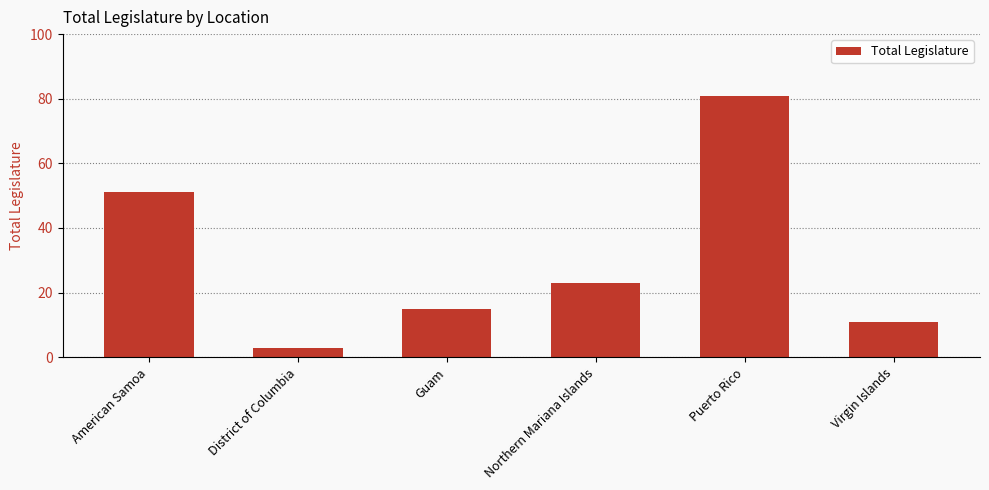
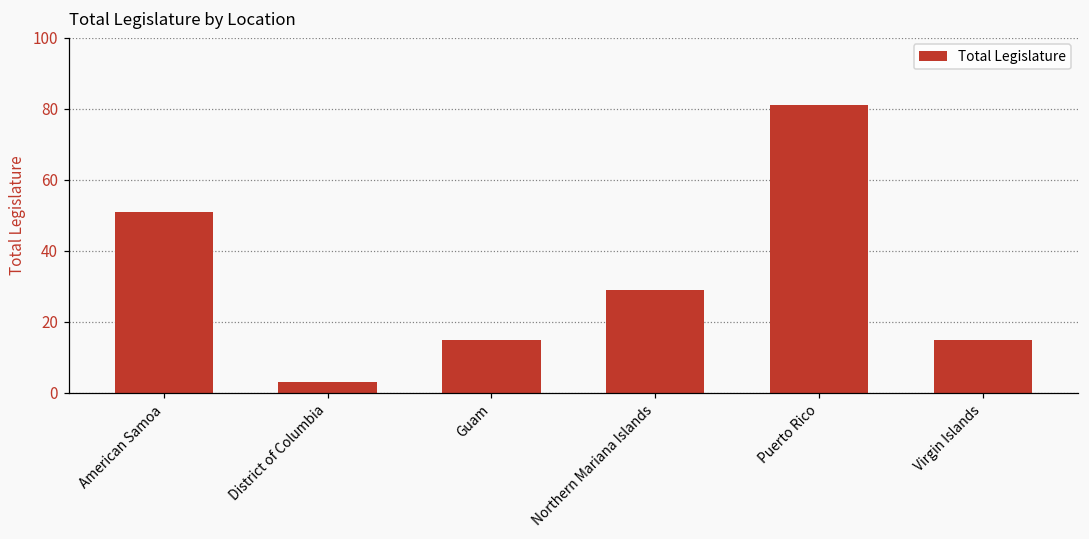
  {
    "American Samoa": 51,
    "District of Columbia": 3,
    "Guam": 15,
-   "Northern Mariana Islands": 23,
+   "Northern Mariana Islands": 29,
    "Puerto Rico": 81,
-   "Virgin Islands": 11
+   "Virgin Islands": 15
  }
